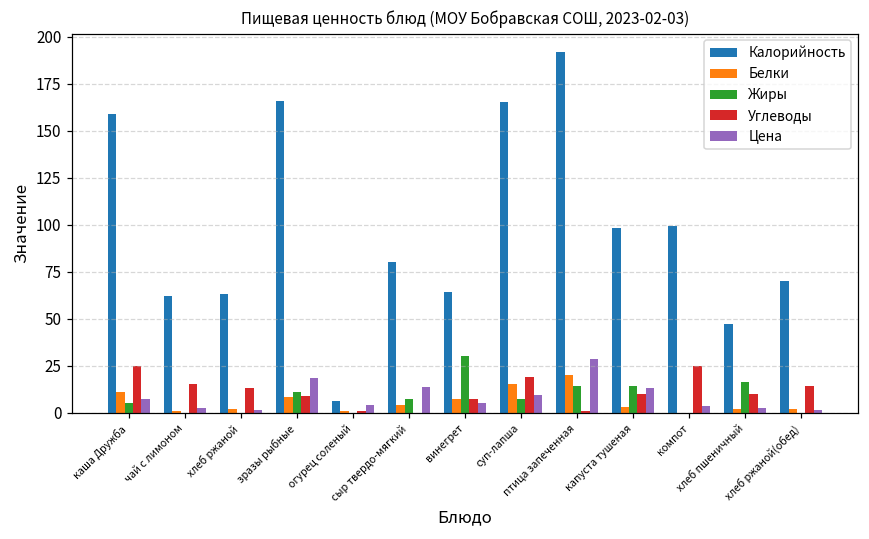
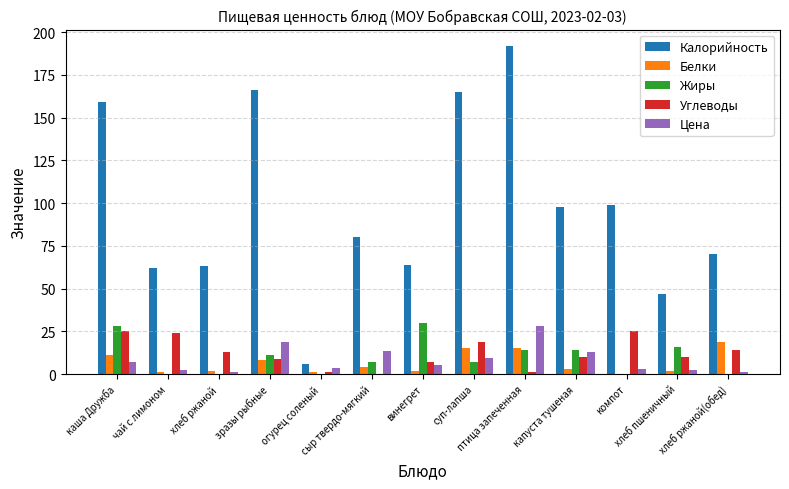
  {
    "Калорийность": {
      "каша Дружба": 159,
      "чай с лимоном": 62,
      "хлеб ржаной": 63,
      "зразы рыбные": 166,
      "огурец соленый": 6,
      "сыр твердо-мягкий": 80,
      "винегрет": 64,
      "суп-лапша": 165,
      "птица запеченная": 192,
      "капуста тушеная": 98,
      "компот": 99,
      "хлеб пшеничный": 47,
      "хлеб ржаной(обед)": 70
    },
    "Белки": {
      "каша Дружба": 11,
      "хлеб ржаной": 2,
      "зразы рыбные": 8,
      "сыр твердо-мягкий": 4,
-     "винегрет": 7,
+     "винегрет": 2,
      "суп-лапша": 15,
-     "птица запеченная": 20,
+     "птица запеченная": 15,
      "капуста тушеная": 3,
      "компот": 0,
      "хлеб пшеничный": 2,
-     "хлеб ржаной(обед)": 2
+     "хлеб ржаной(обед)": 19
    },
    "Жиры": {
-     "каша Дружба": 5,
+     "каша Дружба": 28,
      "чай с лимоном": 0,
      "хлеб ржаной": 0,
      "зразы рыбные": 11,
      "огурец соленый": 0,
      "сыр твердо-мягкий": 7,
      "винегрет": 30,
      "суп-лапша": 7,
      "птица запеченная": 14,
      "капуста тушеная": 14,
      "компот": 0,
      "хлеб пшеничный": 16,
      "хлеб ржаной(обед)": 0
    },
    "Углеводы": {
      "каша Дружба": 25,
-     "чай с лимоном": 15,
+     "чай с лимоном": 24,
      "хлеб ржаной": 13,
      "зразы рыбные": 9,
      "сыр твердо-мягкий": 0,
      "винегрет": 7,
      "суп-лапша": 19,
      "капуста тушеная": 10,
      "компот": 25,
      "хлеб пшеничный": 10,
      "хлеб ржаной(обед)": 14
    },
    "Цена": {
      "каша Дружба": 7,
      "чай с лимоном": 2,
      "зразы рыбные": 19,
      "огурец соленый": 4,
      "сыр твердо-мягкий": 14,
      "винегрет": 5,
      "суп-лапша": 9,
      "птица запеченная": 28,
      "капуста тушеная": 13,
      "компот": 3,
      "хлеб пшеничный": 2
    }
  }
